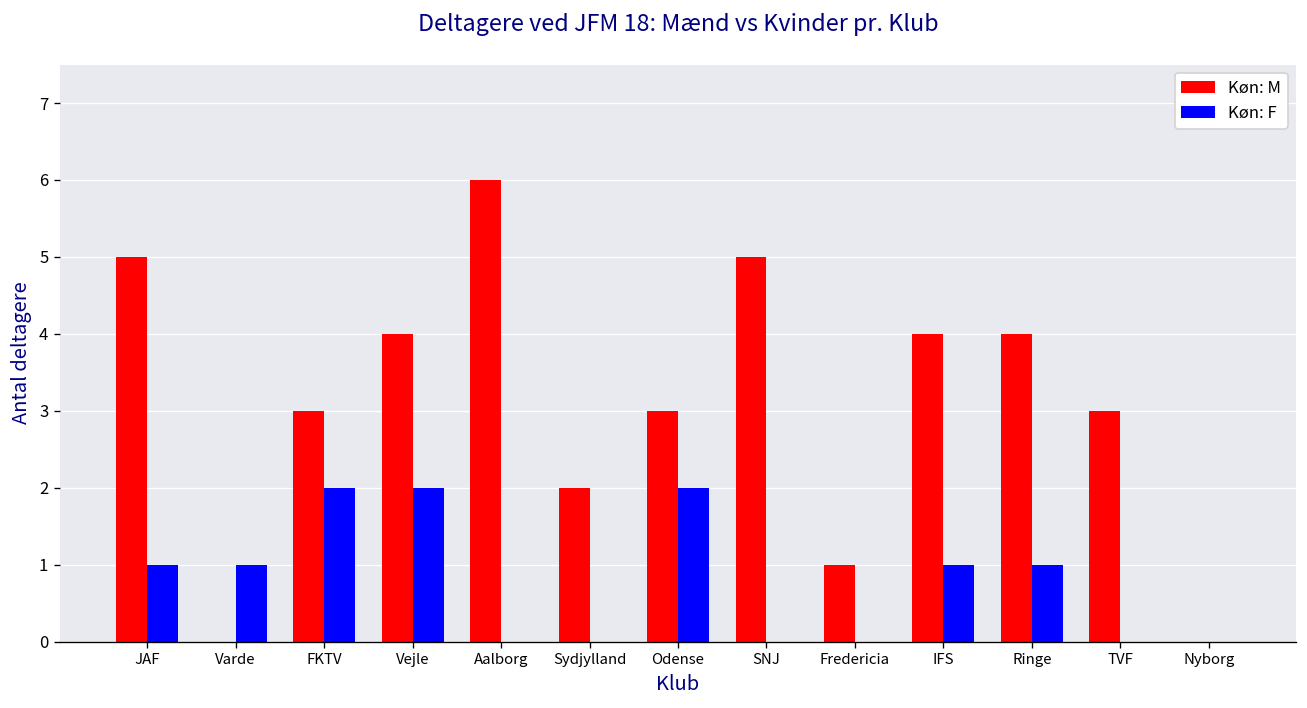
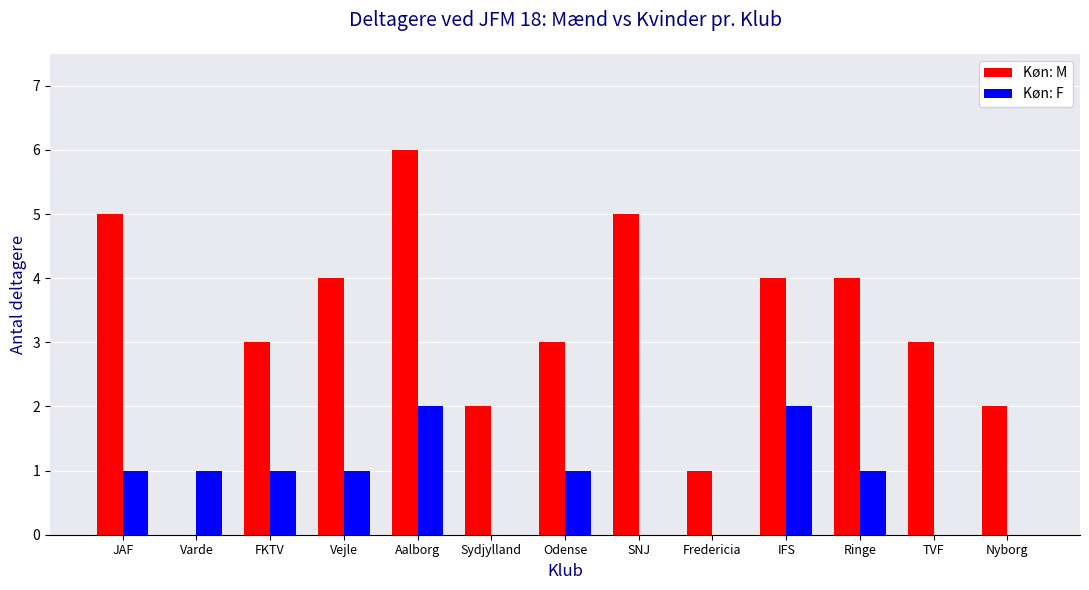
  {
    "Køn: M": {
      "JAF": 5,
      "Varde": 0,
      "FKTV": 3,
      "Vejle": 4,
      "Aalborg": 6,
      "Sydjylland": 2,
      "Odense": 3,
      "SNJ": 5,
      "Fredericia": 1,
      "IFS": 4,
      "Ringe": 4,
      "TVF": 3,
-     "Nyborg": 0
+     "Nyborg": 2
    },
    "Køn: F": {
      "JAF": 1,
      "Varde": 1,
-     "FKTV": 2,
-     "Vejle": 2,
-     "Aalborg": 0,
+     "FKTV": 1,
+     "Vejle": 1,
+     "Aalborg": 2,
      "Sydjylland": 0,
-     "Odense": 2,
+     "Odense": 1,
      "SNJ": 0,
      "Fredericia": 0,
-     "IFS": 1,
+     "IFS": 2,
      "Ringe": 1,
      "TVF": 0,
      "Nyborg": 0
    }
  }
